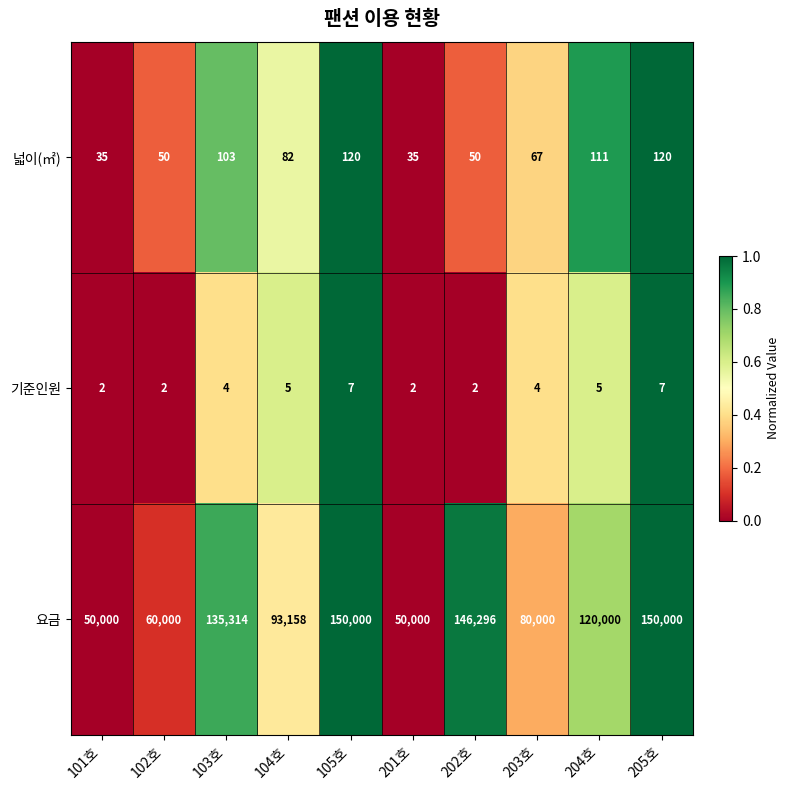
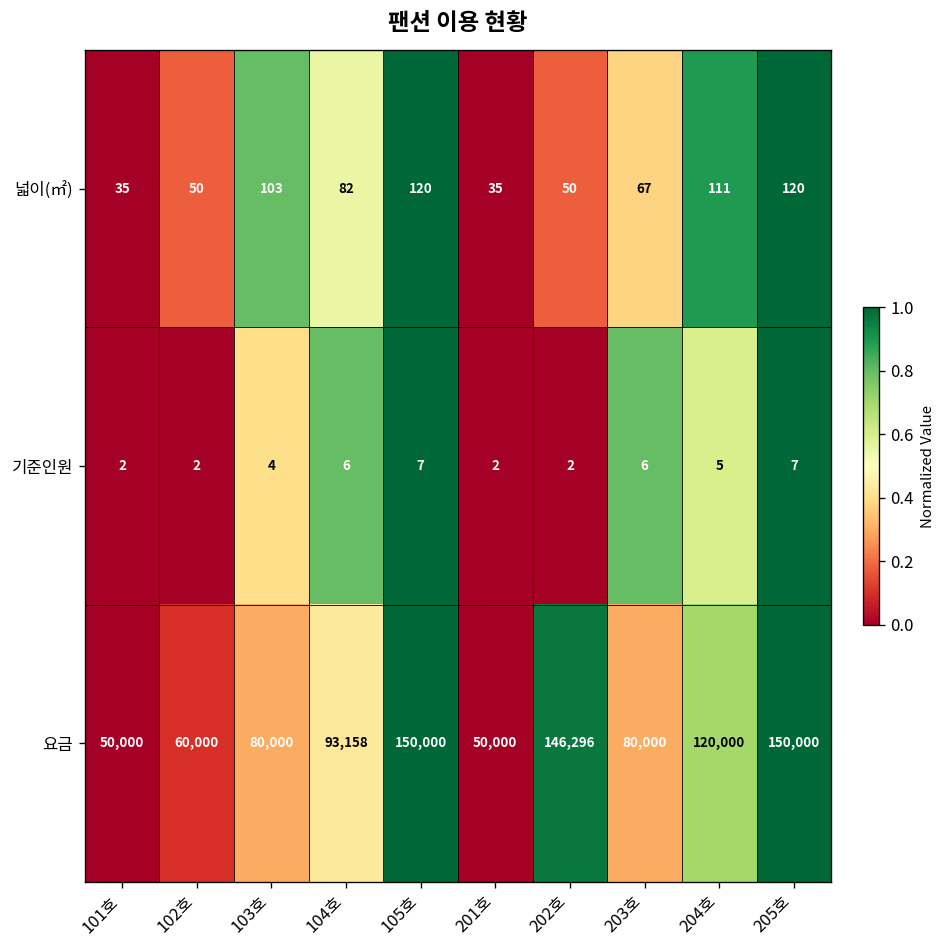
  {
    "넓이(㎡)": {
      "101호": "35",
      "102호": "50",
      "103호": "103",
      "104호": "82",
      "105호": "120",
      "201호": "35",
      "202호": "50",
      "203호": "67",
      "204호": "111",
      "205호": "120"
    },
    "기준인원": {
      "101호": "2",
      "102호": "2",
      "103호": "4",
-     "104호": "5",
+     "104호": "6",
      "105호": "7",
      "201호": "2",
      "202호": "2",
-     "203호": "4",
+     "203호": "6",
      "204호": "5",
      "205호": "7"
    },
    "요금": {
      "101호": "50,000",
      "102호": "60,000",
-     "103호": "135,314",
+     "103호": "80,000",
      "104호": "93,158",
      "105호": "150,000",
      "201호": "50,000",
      "202호": "146,296",
      "203호": "80,000",
      "204호": "120,000",
      "205호": "150,000"
    }
  }
